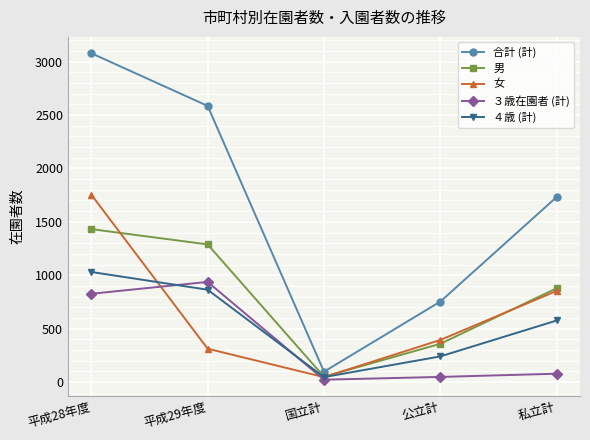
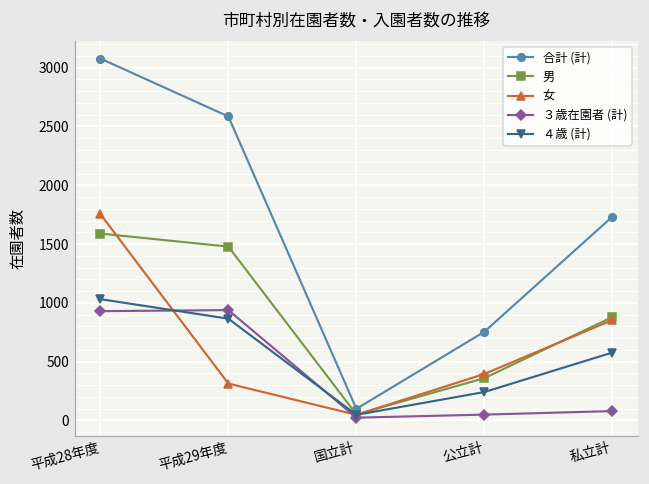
  {
    "男": {
-     "平成28年度": 1430,
-     "平成29年度": 1290,
+     "平成28年度": 1590,
+     "平成29年度": 1480,
      "公立計": 360,
      "私立計": 880
    },
    "女": {
      "平成28年度": 1760,
      "平成29年度": 310,
      "公立計": 400,
      "私立計": 850
    },
    "３歳在園者 (計)": {
-     "平成28年度": 830,
+     "平成28年度": 930,
      "平成29年度": 940,
      "国立計": 20,
      "公立計": 50,
      "私立計": 80
    }
  }
